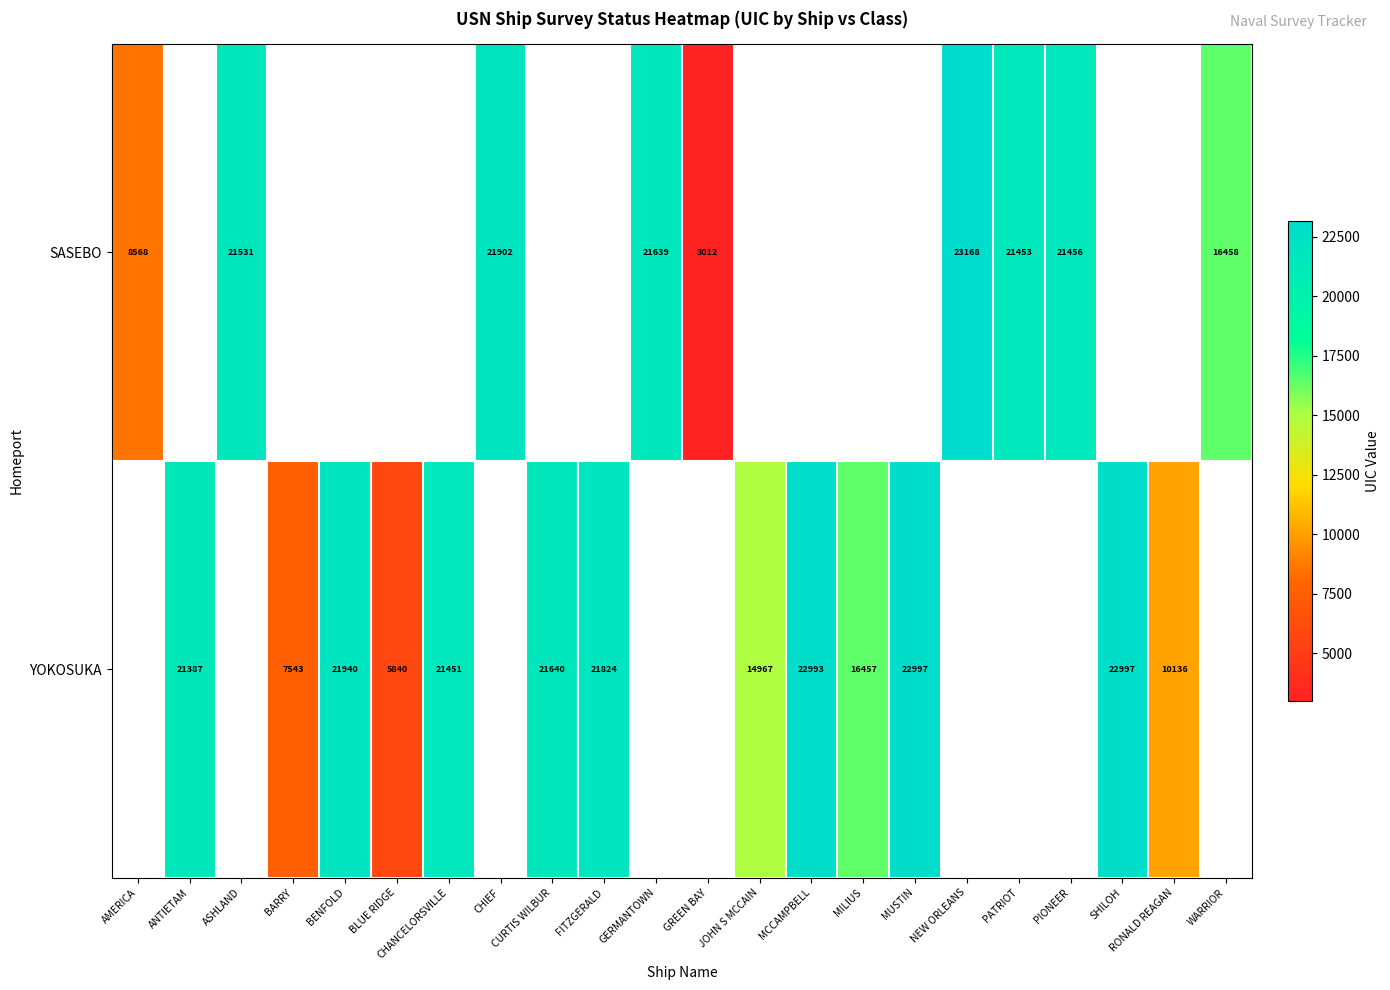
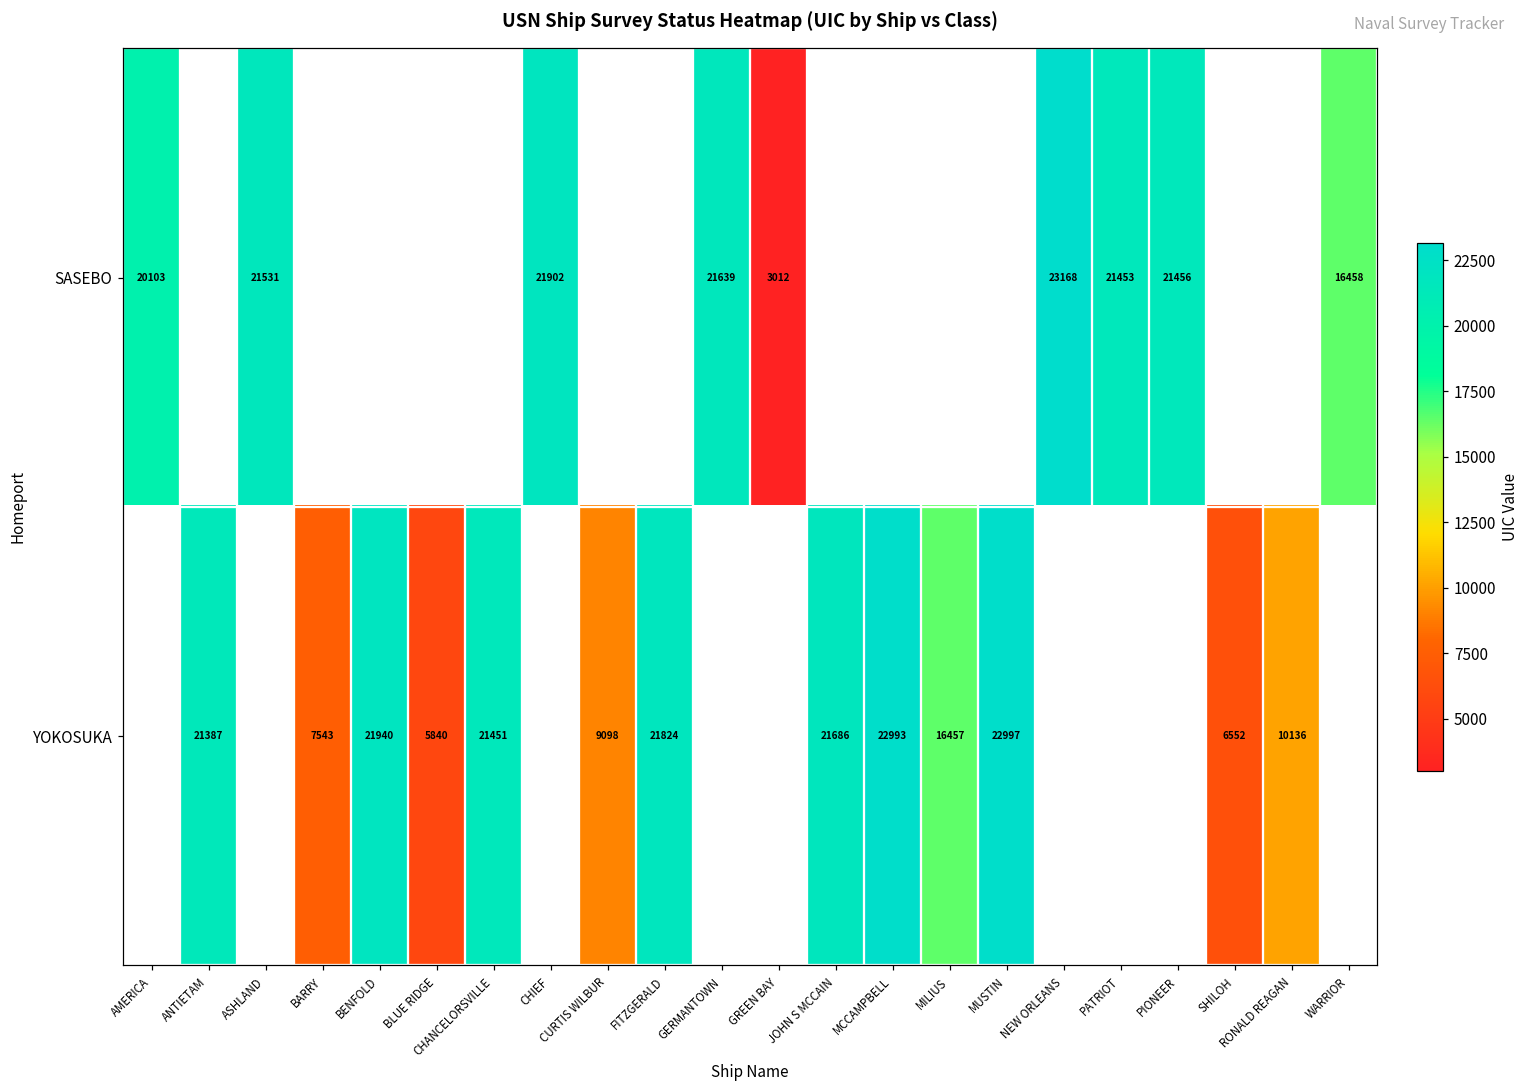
  {
    "SASEBO": {
-     "AMERICA": 8568,
+     "AMERICA": 20103,
      "ASHLAND": 21531,
      "CHIEF": 21902,
      "GERMANTOWN": 21639,
      "GREEN BAY": 3012,
      "NEW ORLEANS": 23168,
      "PATRIOT": 21453,
      "PIONEER": 21456,
      "WARRIOR": 16458
    },
    "YOKOSUKA": {
      "ANTIETAM": 21387,
      "BARRY": 7543,
      "BENFOLD": 21940,
      "BLUE RIDGE": 5840,
      "CHANCELORSVILLE": 21451,
-     "CURTIS WILBUR": 21640,
+     "CURTIS WILBUR": 9098,
      "FITZGERALD": 21824,
-     "JOHN S MCCAIN": 14967,
+     "JOHN S MCCAIN": 21686,
      "MCCAMPBELL": 22993,
      "MILIUS": 16457,
      "MUSTIN": 22997,
-     "SHILOH": 22997,
+     "SHILOH": 6552,
      "RONALD REAGAN": 10136
    }
  }
